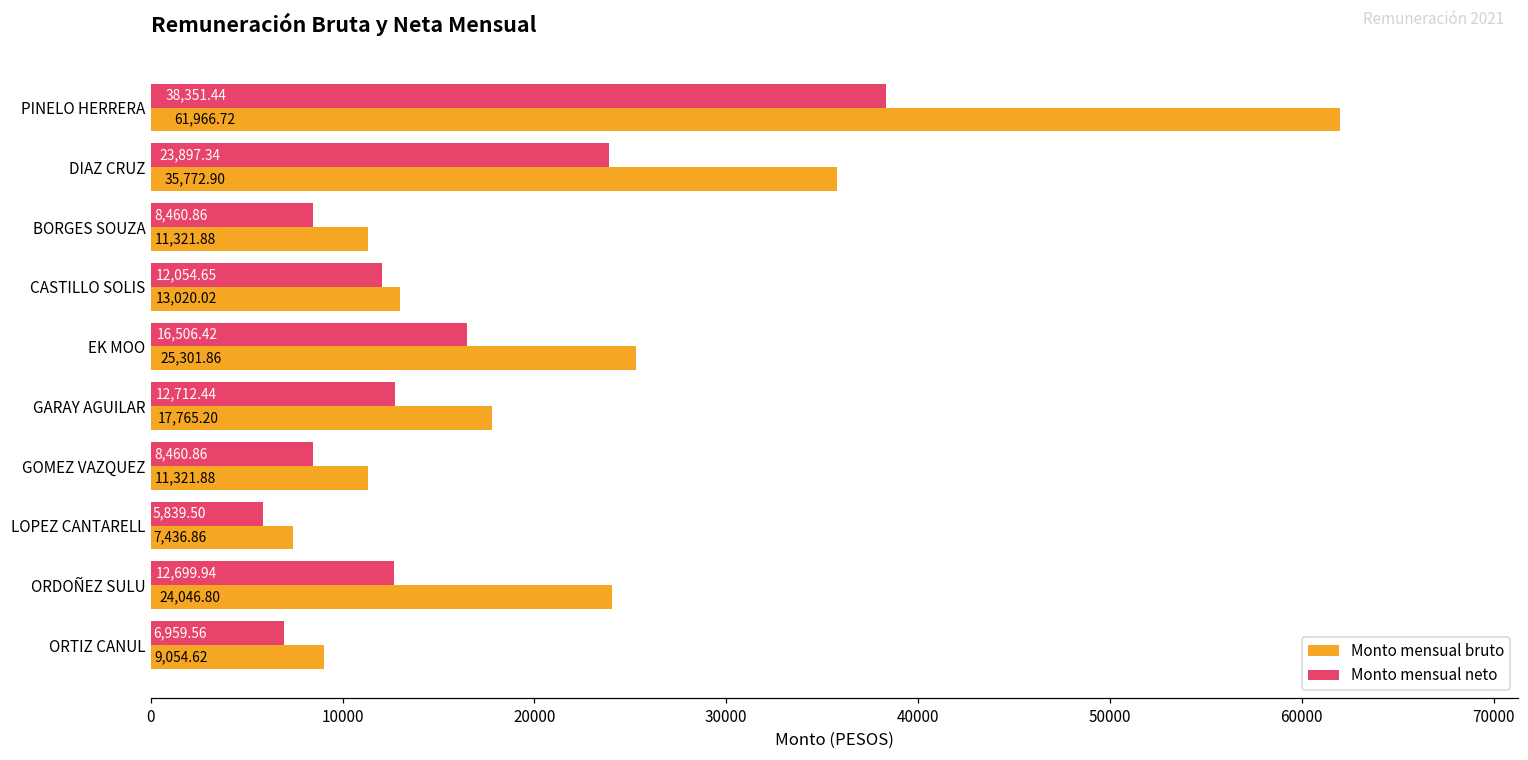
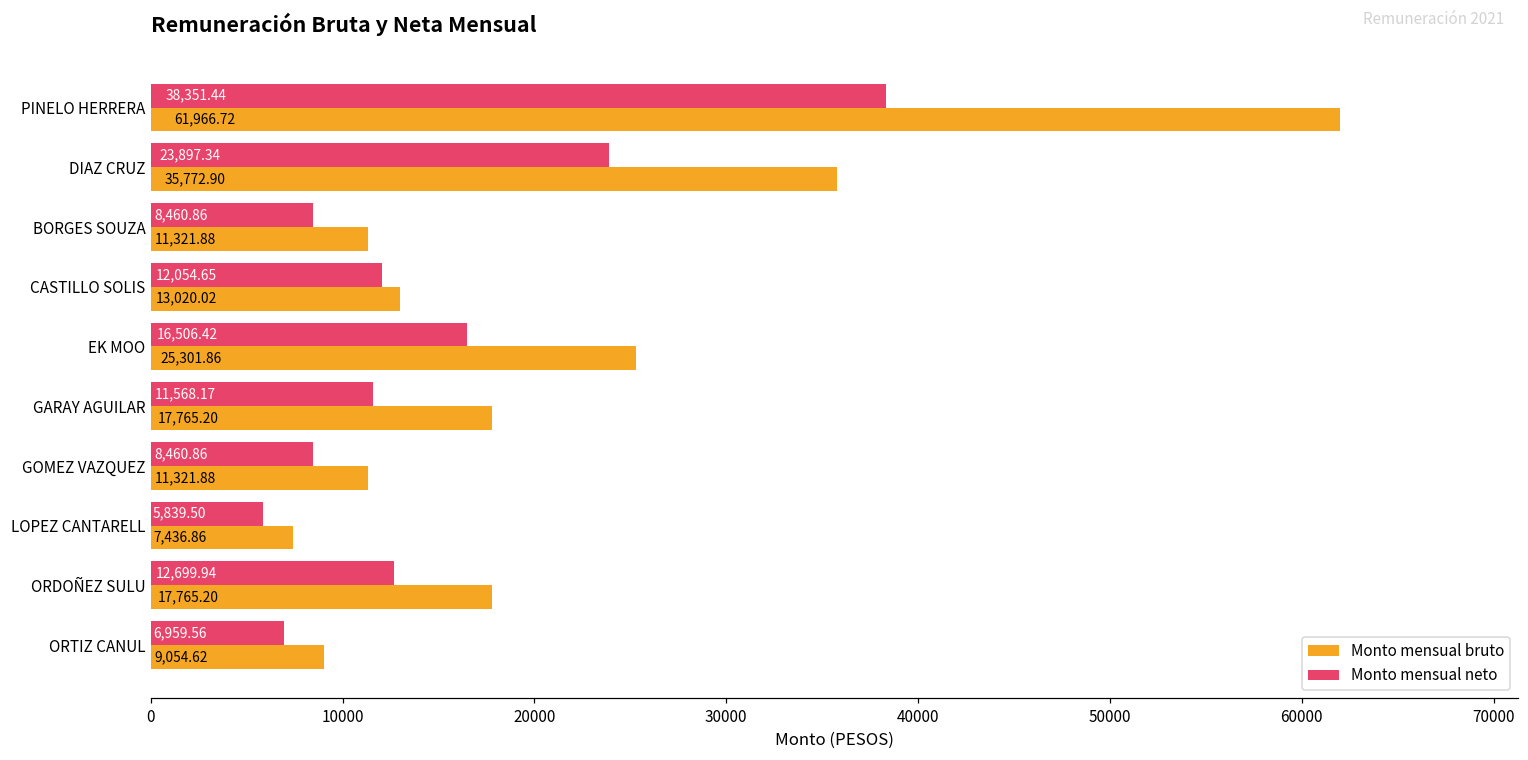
  {
    "Monto mensual bruto": {
      "PINELO HERRERA": "61,966.72",
      "DIAZ CRUZ": "35,772.90",
      "BORGES SOUZA": "11,321.88",
      "CASTILLO SOLIS": "13,020.02",
      "EK MOO": "25,301.86",
      "GARAY AGUILAR": "17,765.20",
      "GOMEZ VAZQUEZ": "11,321.88",
      "LOPEZ CANTARELL": "7,436.86",
-     "ORDOÑEZ SULU": "24,046.80",
+     "ORDOÑEZ SULU": "17,765.20",
      "ORTIZ CANUL": "9,054.62"
    },
    "Monto mensual neto": {
      "PINELO HERRERA": "38,351.44",
      "DIAZ CRUZ": "23,897.34",
      "BORGES SOUZA": "8,460.86",
      "CASTILLO SOLIS": "12,054.65",
      "EK MOO": "16,506.42",
-     "GARAY AGUILAR": "12,712.44",
+     "GARAY AGUILAR": "11,568.17",
      "GOMEZ VAZQUEZ": "8,460.86",
      "LOPEZ CANTARELL": "5,839.50",
      "ORDOÑEZ SULU": "12,699.94",
      "ORTIZ CANUL": "6,959.56"
    }
  }
